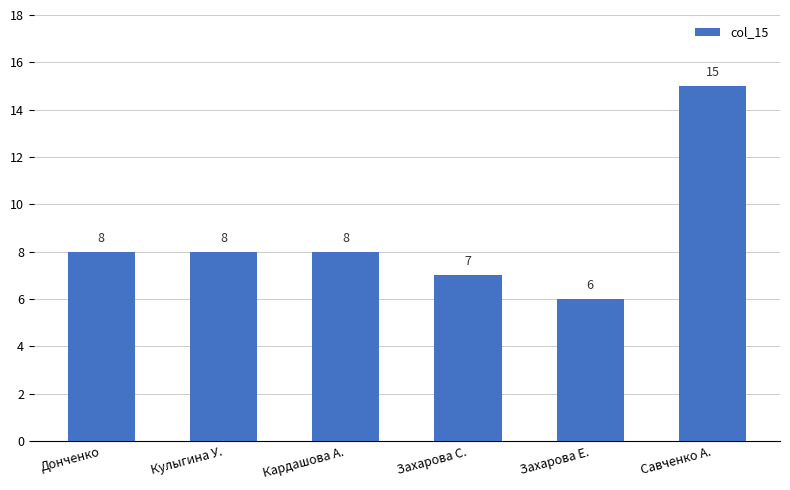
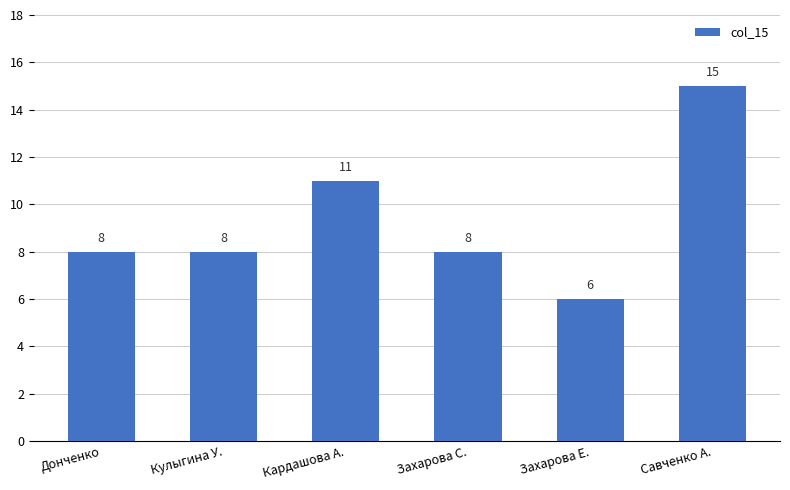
  {
    "Донченко": 8,
    "Кулыгина У.": 8,
-   "Кардашова А.": 8,
-   "Захарова С.": 7,
+   "Кардашова А.": 11,
+   "Захарова С.": 8,
    "Захарова Е.": 6,
    "Савченко А.": 15
  }
